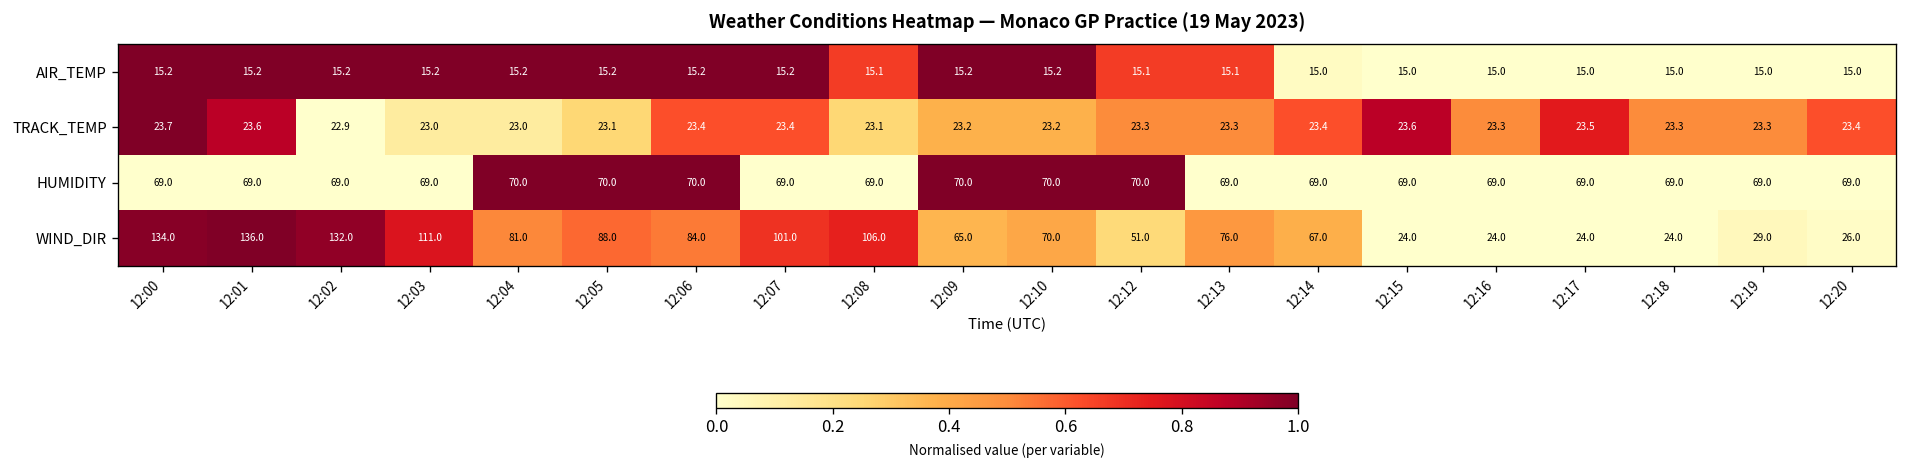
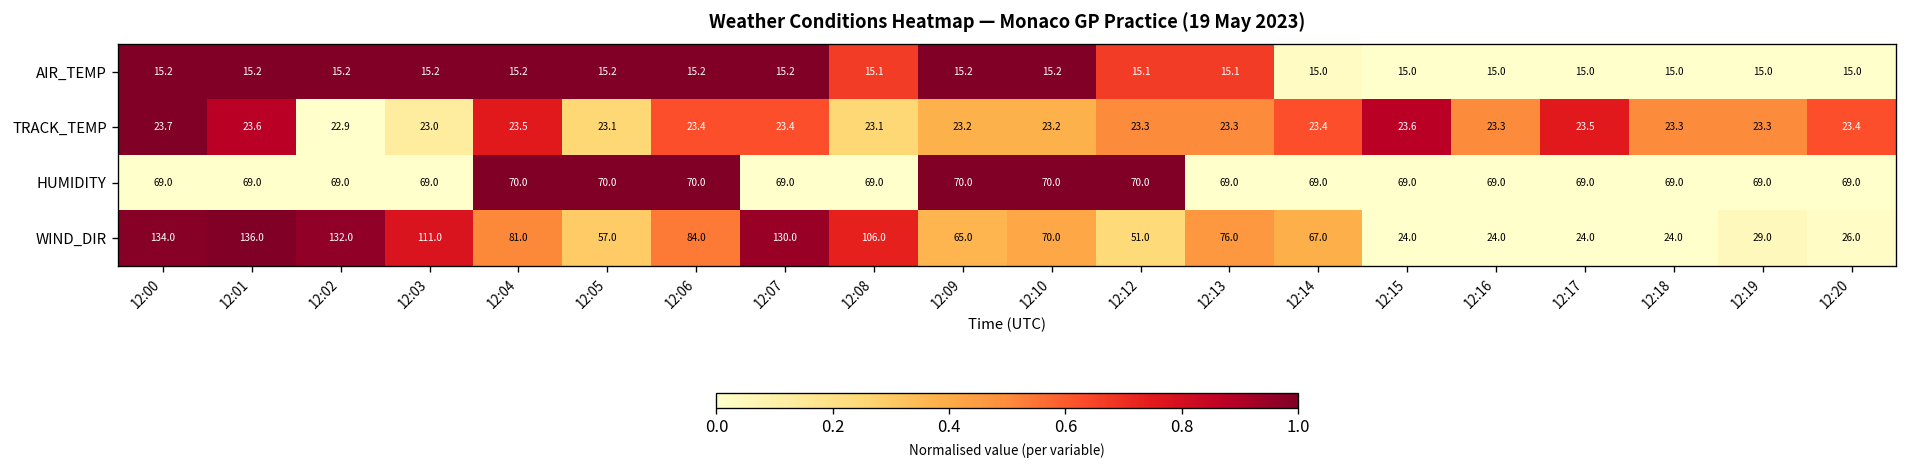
  {
    "AIR_TEMP": {
      "12:00": 15.2,
      "12:01": 15.2,
      "12:02": 15.2,
      "12:03": 15.2,
      "12:04": 15.2,
      "12:05": 15.2,
      "12:06": 15.2,
      "12:07": 15.2,
      "12:08": 15.1,
      "12:09": 15.2,
      "12:10": 15.2,
      "12:12": 15.1,
      "12:13": 15.1,
      "12:14": 15.0,
      "12:15": 15.0,
      "12:16": 15.0,
      "12:17": 15.0,
      "12:18": 15.0,
      "12:19": 15.0,
      "12:20": 15.0
    },
    "TRACK_TEMP": {
      "12:00": 23.7,
      "12:01": 23.6,
      "12:02": 22.9,
      "12:03": 23.0,
-     "12:04": 23.0,
+     "12:04": 23.5,
      "12:05": 23.1,
      "12:06": 23.4,
      "12:07": 23.4,
      "12:08": 23.1,
      "12:09": 23.2,
      "12:10": 23.2,
      "12:12": 23.3,
      "12:13": 23.3,
      "12:14": 23.4,
      "12:15": 23.6,
      "12:16": 23.3,
      "12:17": 23.5,
      "12:18": 23.3,
      "12:19": 23.3,
      "12:20": 23.4
    },
    "HUMIDITY": {
      "12:00": 69.0,
      "12:01": 69.0,
      "12:02": 69.0,
      "12:03": 69.0,
      "12:04": 70.0,
      "12:05": 70.0,
      "12:06": 70.0,
      "12:07": 69.0,
      "12:08": 69.0,
      "12:09": 70.0,
      "12:10": 70.0,
      "12:12": 70.0,
      "12:13": 69.0,
      "12:14": 69.0,
      "12:15": 69.0,
      "12:16": 69.0,
      "12:17": 69.0,
      "12:18": 69.0,
      "12:19": 69.0,
      "12:20": 69.0
    },
    "WIND_DIR": {
      "12:00": 134.0,
      "12:01": 136.0,
      "12:02": 132.0,
      "12:03": 111.0,
      "12:04": 81.0,
-     "12:05": 88.0,
+     "12:05": 57.0,
      "12:06": 84.0,
-     "12:07": 101.0,
+     "12:07": 130.0,
      "12:08": 106.0,
      "12:09": 65.0,
      "12:10": 70.0,
      "12:12": 51.0,
      "12:13": 76.0,
      "12:14": 67.0,
      "12:15": 24.0,
      "12:16": 24.0,
      "12:17": 24.0,
      "12:18": 24.0,
      "12:19": 29.0,
      "12:20": 26.0
    }
  }
